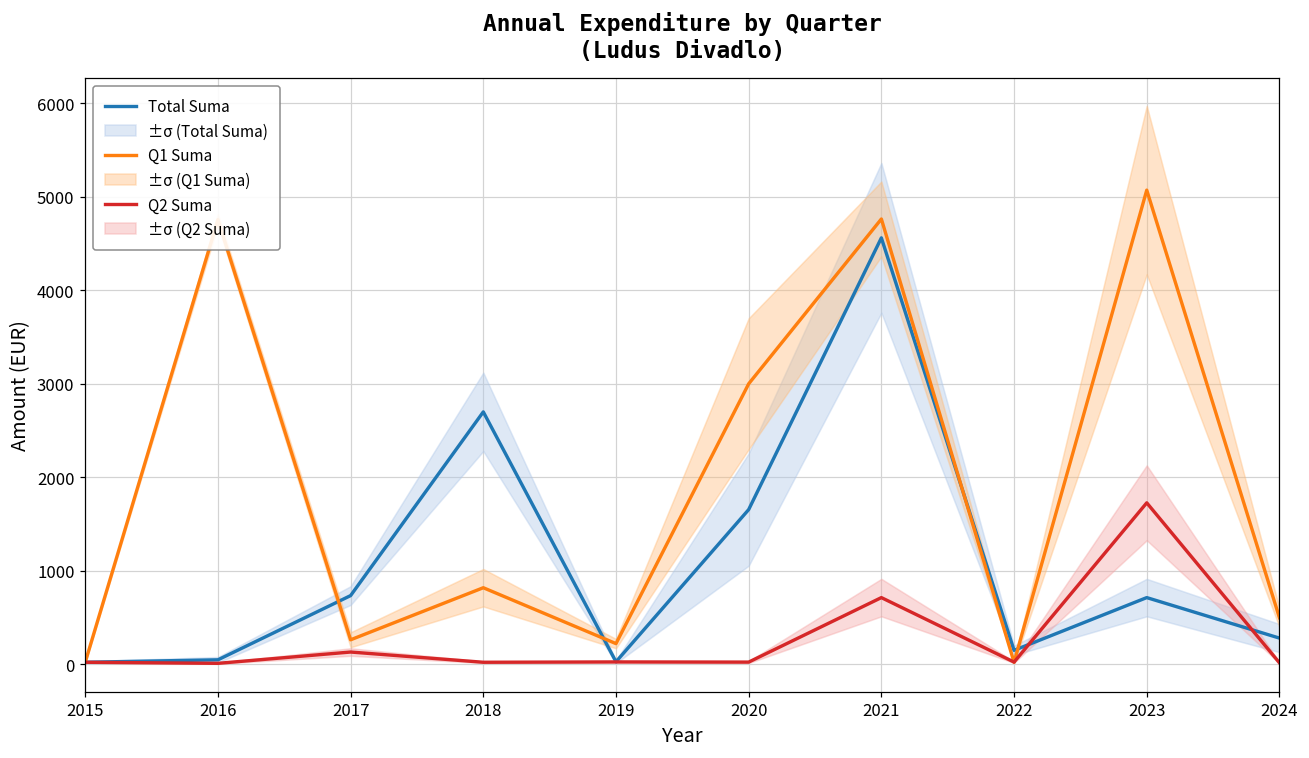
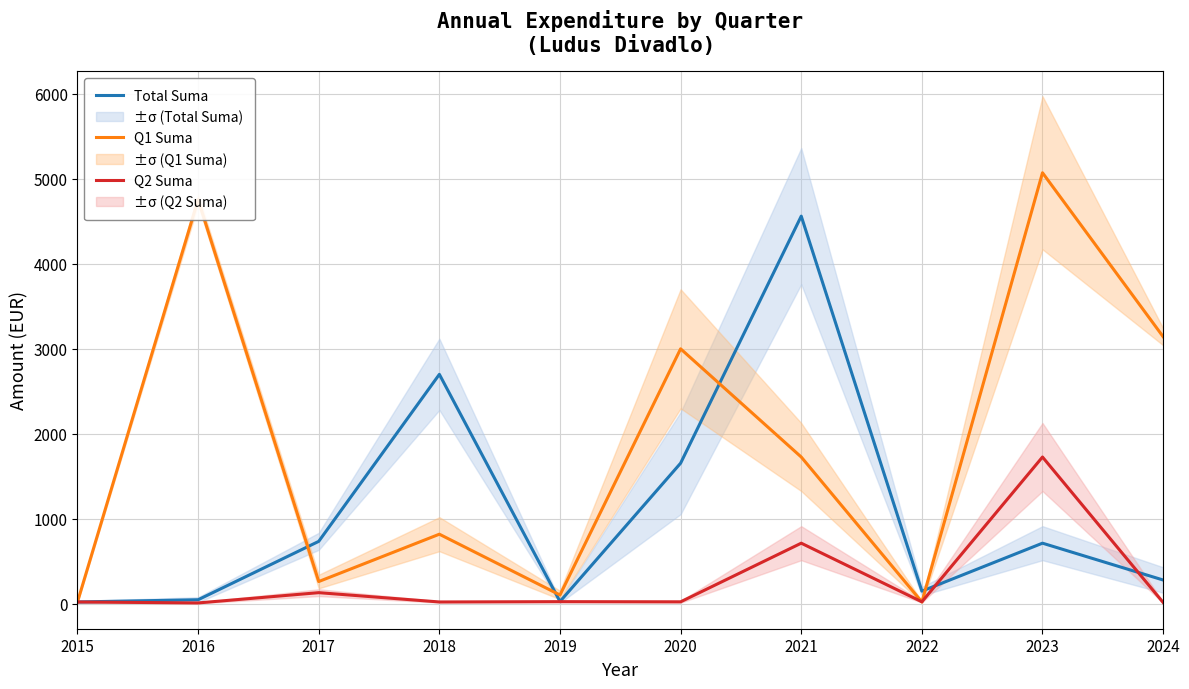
  {
    "Total Suma": {
      "2017": 700,
      "2018": 2700,
      "2020": 1700,
      "2021": 4600,
      "2022": 200,
      "2023": 700,
      "2024": 300
    },
    "Q1 Suma": {
      "2017": 300,
      "2018": 800,
-     "2019": 200,
+     "2019": 100,
      "2020": 3000,
-     "2021": 4800,
+     "2021": 1700,
      "2023": 5100,
-     "2024": 500
+     "2024": 3100
    },
    "Q2 Suma": {
      "2017": 100,
      "2021": 700,
      "2023": 1700
    }
  }
